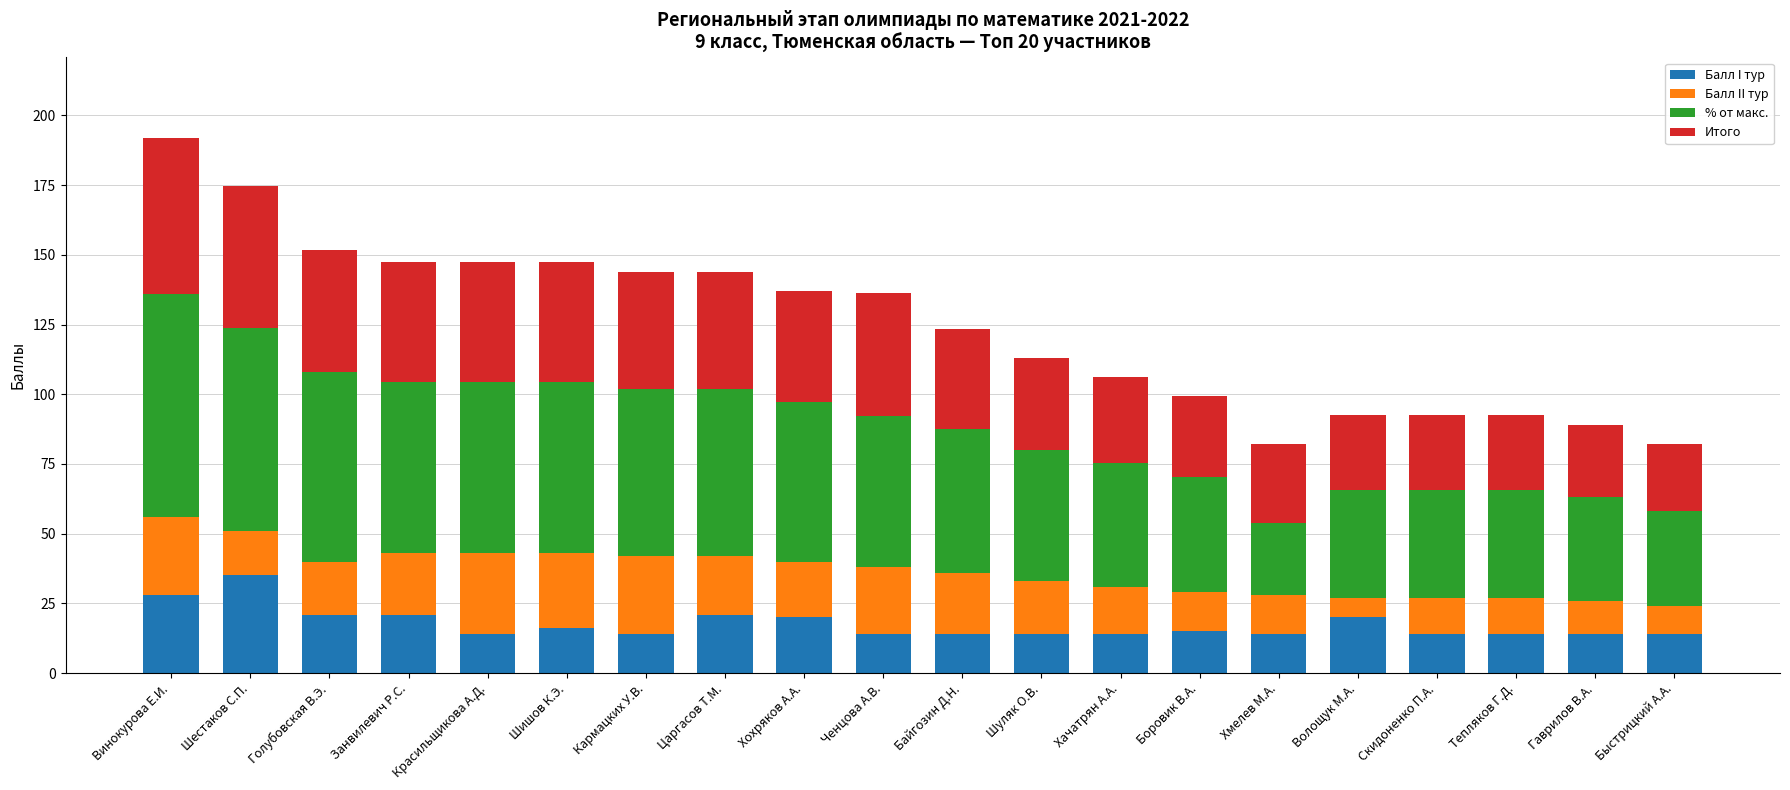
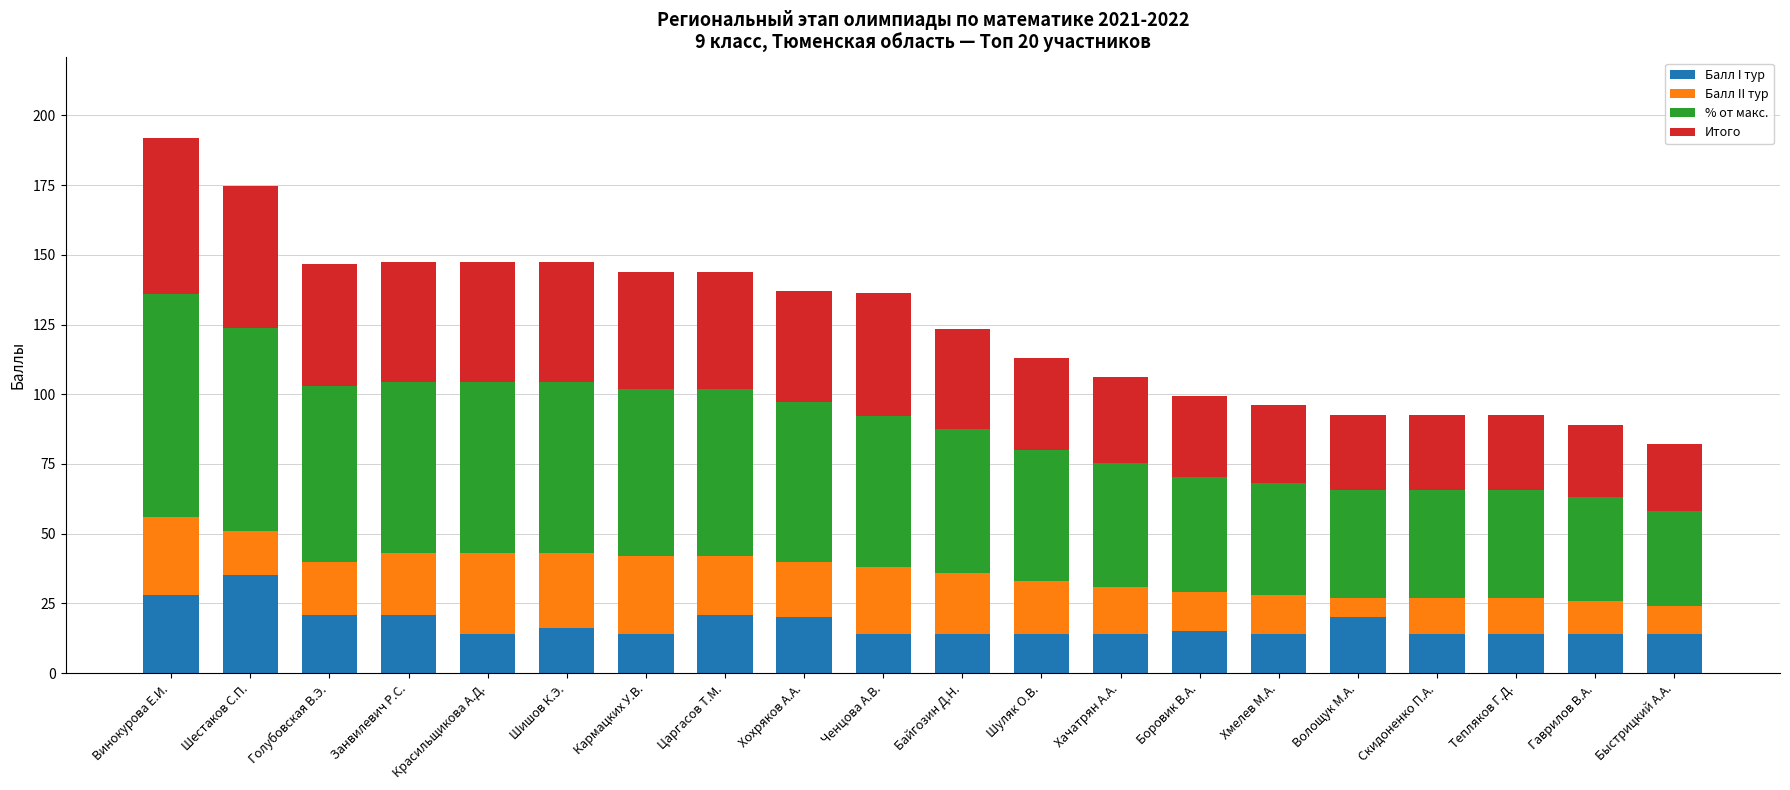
  {
    "Балл I тур": {
      "Винокурова Е.И.": 28,
      "Шестаков С.П.": 35,
      "Голубовская В.Э.": 21,
      "Занвилевич Р.С.": 21,
      "Красильщикова А.Д.": 14,
      "Шишов К.Э.": 16,
      "Кармацких У.В.": 14,
      "Царгасов Т.М.": 21,
      "Хохряков А.А.": 20,
      "Ченцова А.В.": 14,
      "Байгозин Д.Н.": 14,
      "Шуляк О.В.": 14,
      "Хачатрян А.А.": 14,
      "Боровик В.А.": 15,
      "Хмелев М.А.": 14,
      "Волощук М.А.": 20,
      "Скидоненко П.А.": 14,
      "Тепляков Г.Д.": 14,
      "Гаврилов В.А.": 14,
      "Быстрицкий А.А.": 14
    },
    "Балл II тур": {
      "Винокурова Е.И.": 28,
      "Шестаков С.П.": 16,
      "Голубовская В.Э.": 19,
      "Занвилевич Р.С.": 22,
      "Красильщикова А.Д.": 29,
      "Шишов К.Э.": 27,
      "Кармацких У.В.": 28,
      "Царгасов Т.М.": 21,
      "Хохряков А.А.": 20,
      "Ченцова А.В.": 24,
      "Байгозин Д.Н.": 22,
      "Шуляк О.В.": 19,
      "Хачатрян А.А.": 17,
      "Боровик В.А.": 14,
      "Хмелев М.А.": 14,
      "Волощук М.А.": 7,
      "Скидоненко П.А.": 13,
      "Тепляков Г.Д.": 13,
      "Гаврилов В.А.": 12,
      "Быстрицкий А.А.": 10
    },
    "% от макс.": {
      "Винокурова Е.И.": 80,
      "Шестаков С.П.": 73,
-     "Голубовская В.Э.": 68,
+     "Голубовская В.Э.": 63,
      "Занвилевич Р.С.": 61,
      "Красильщикова А.Д.": 61,
      "Шишов К.Э.": 61,
      "Кармацких У.В.": 60,
      "Царгасов Т.М.": 60,
      "Хохряков А.А.": 57,
      "Ченцова А.В.": 54,
      "Байгозин Д.Н.": 51,
      "Шуляк О.В.": 47,
      "Хачатрян А.А.": 44,
      "Боровик В.А.": 41,
-     "Хмелев М.А.": 26,
+     "Хмелев М.А.": 40,
      "Волощук М.А.": 39,
      "Скидоненко П.А.": 39,
      "Тепляков Г.Д.": 39,
      "Гаврилов В.А.": 37,
      "Быстрицкий А.А.": 34
    },
    "Итого": {
      "Винокурова Е.И.": 56,
      "Шестаков С.П.": 51,
      "Голубовская В.Э.": 44,
      "Занвилевич Р.С.": 43,
      "Красильщикова А.Д.": 43,
      "Шишов К.Э.": 43,
      "Кармацких У.В.": 42,
      "Царгасов Т.М.": 42,
      "Хохряков А.А.": 40,
      "Ченцова А.В.": 44,
      "Байгозин Д.Н.": 36,
      "Шуляк О.В.": 33,
      "Хачатрян А.А.": 31,
      "Боровик В.А.": 29,
      "Хмелев М.А.": 28,
      "Волощук М.А.": 27,
      "Скидоненко П.А.": 27,
      "Тепляков Г.Д.": 27,
      "Гаврилов В.А.": 26,
      "Быстрицкий А.А.": 24
    }
  }
